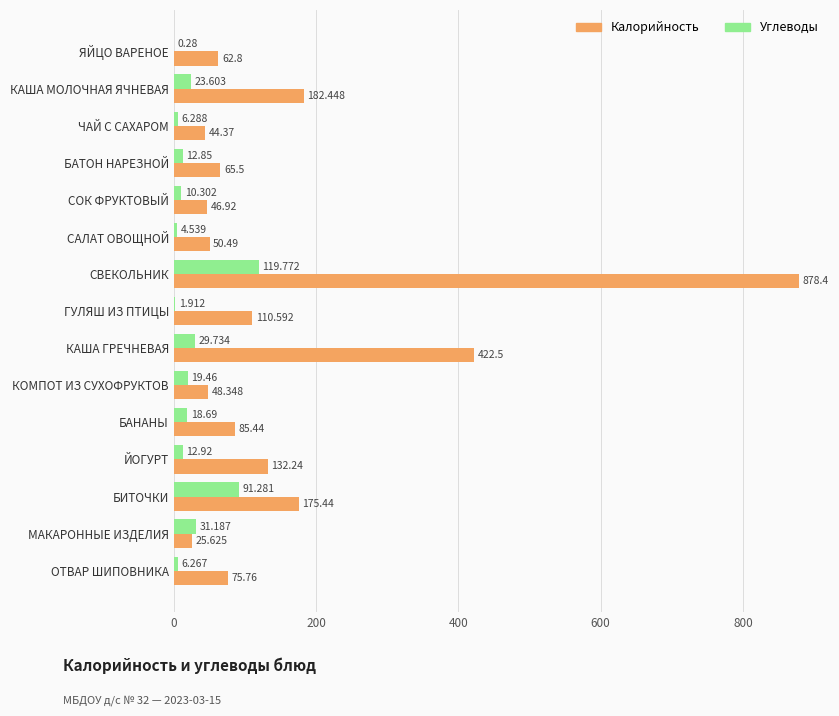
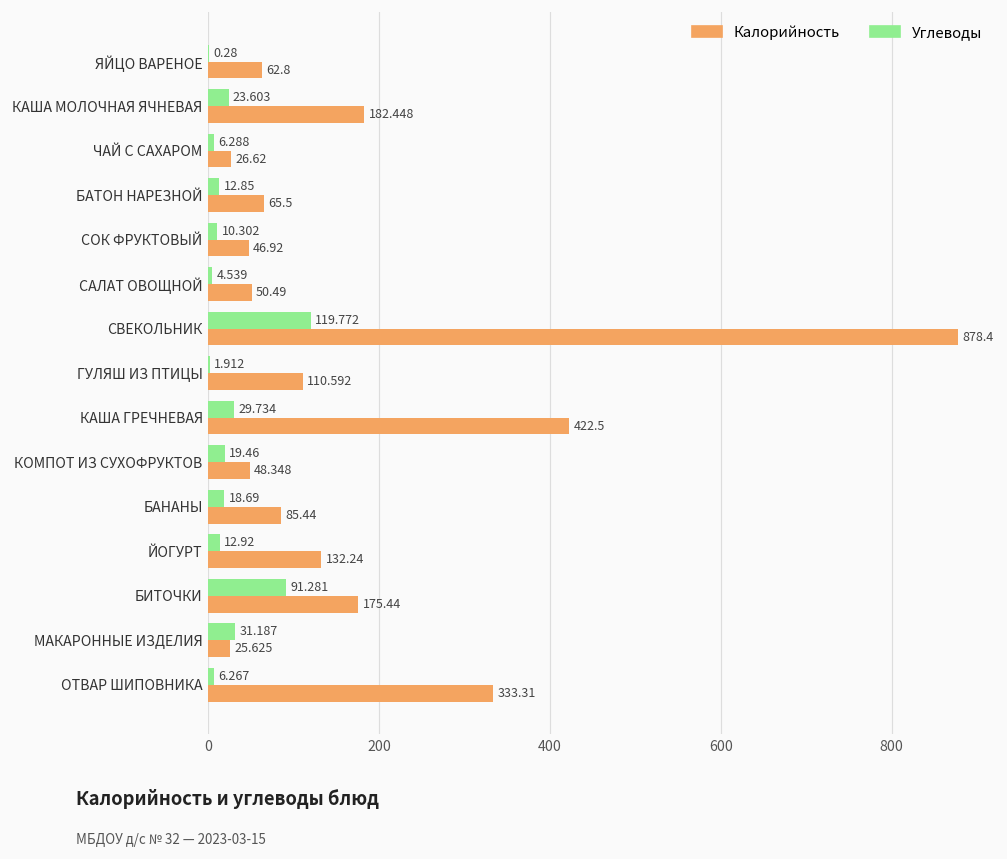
  {
    "Калорийность": {
      "ЯЙЦО ВАРЕНОЕ": 62.8,
      "КАША МОЛОЧНАЯ ЯЧНЕВАЯ": 182.448,
-     "ЧАЙ С САХАРОМ": 44.37,
+     "ЧАЙ С САХАРОМ": 26.62,
      "БАТОН НАРЕЗНОЙ": 65.5,
      "СОК ФРУКТОВЫЙ": 46.92,
      "САЛАТ ОВОЩНОЙ": 50.49,
      "СВЕКОЛЬНИК": 878.4,
      "ГУЛЯШ ИЗ ПТИЦЫ": 110.592,
      "КАША ГРЕЧНЕВАЯ": 422.5,
      "КОМПОТ ИЗ СУХОФРУКТОВ": 48.348,
      "БАНАНЫ": 85.44,
      "ЙОГУРТ": 132.24,
      "БИТОЧКИ": 175.44,
      "МАКАРОННЫЕ ИЗДЕЛИЯ": 25.625,
-     "ОТВАР ШИПОВНИКА": 75.76
+     "ОТВАР ШИПОВНИКА": 333.31
    },
    "Углеводы": {
      "ЯЙЦО ВАРЕНОЕ": 0.28,
      "КАША МОЛОЧНАЯ ЯЧНЕВАЯ": 23.603,
      "ЧАЙ С САХАРОМ": 6.288,
      "БАТОН НАРЕЗНОЙ": 12.85,
      "СОК ФРУКТОВЫЙ": 10.302,
      "САЛАТ ОВОЩНОЙ": 4.539,
      "СВЕКОЛЬНИК": 119.772,
      "ГУЛЯШ ИЗ ПТИЦЫ": 1.912,
      "КАША ГРЕЧНЕВАЯ": 29.734,
      "КОМПОТ ИЗ СУХОФРУКТОВ": 19.46,
      "БАНАНЫ": 18.69,
      "ЙОГУРТ": 12.92,
      "БИТОЧКИ": 91.281,
      "МАКАРОННЫЕ ИЗДЕЛИЯ": 31.187,
      "ОТВАР ШИПОВНИКА": 6.267
    }
  }
